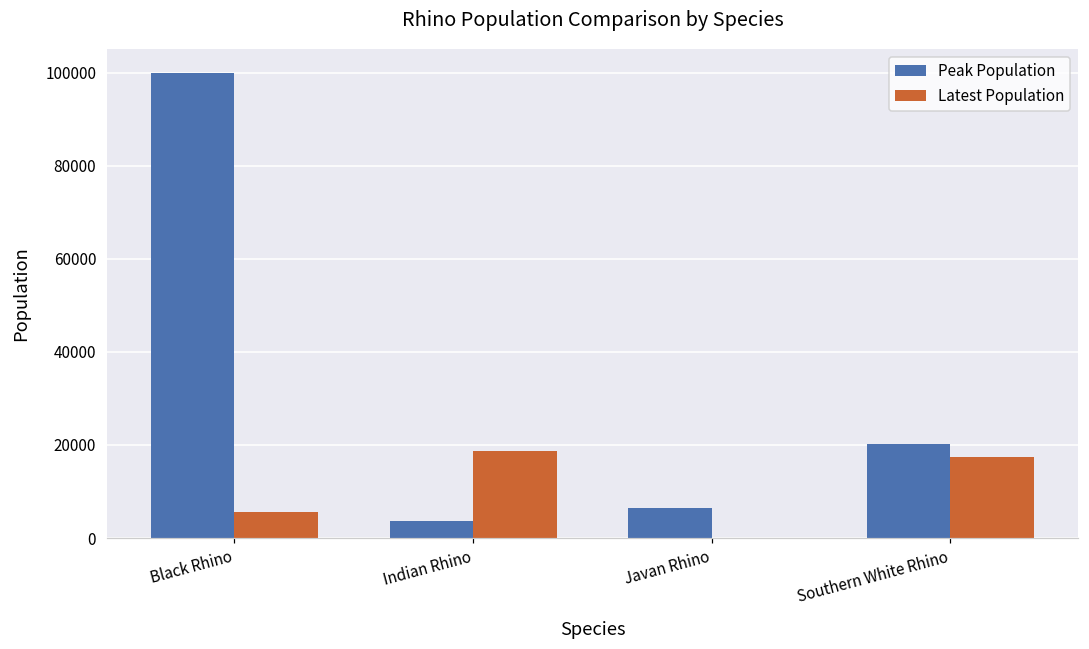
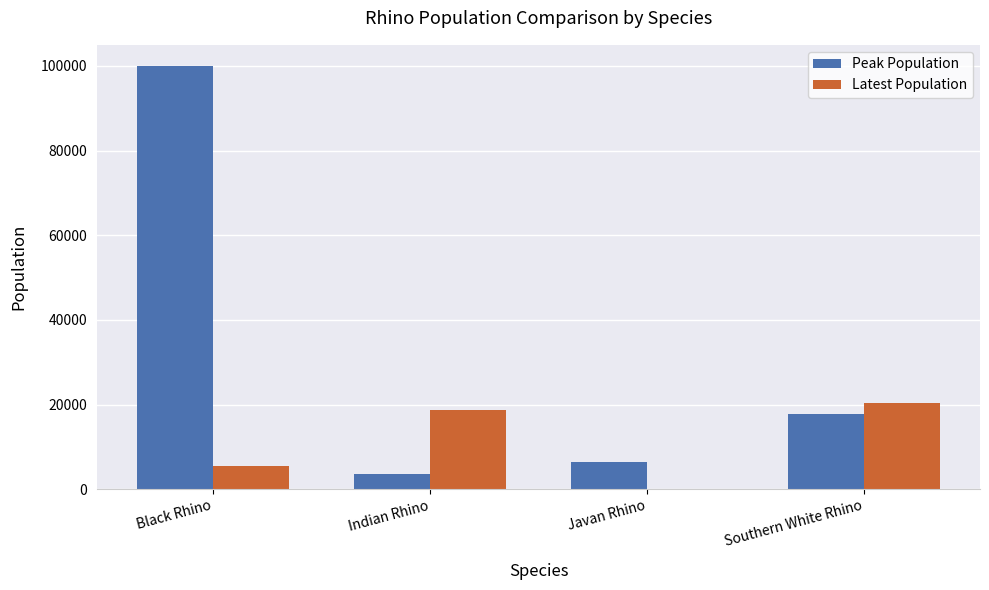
  {
    "Peak Population": {
      "Black Rhino": 100000,
      "Indian Rhino": 4000,
      "Javan Rhino": 7000,
-     "Southern White Rhino": 20000
+     "Southern White Rhino": 18000
    },
    "Latest Population": {
      "Black Rhino": 5000,
      "Indian Rhino": 19000,
-     "Southern White Rhino": 17000
+     "Southern White Rhino": 20000
    }
  }
